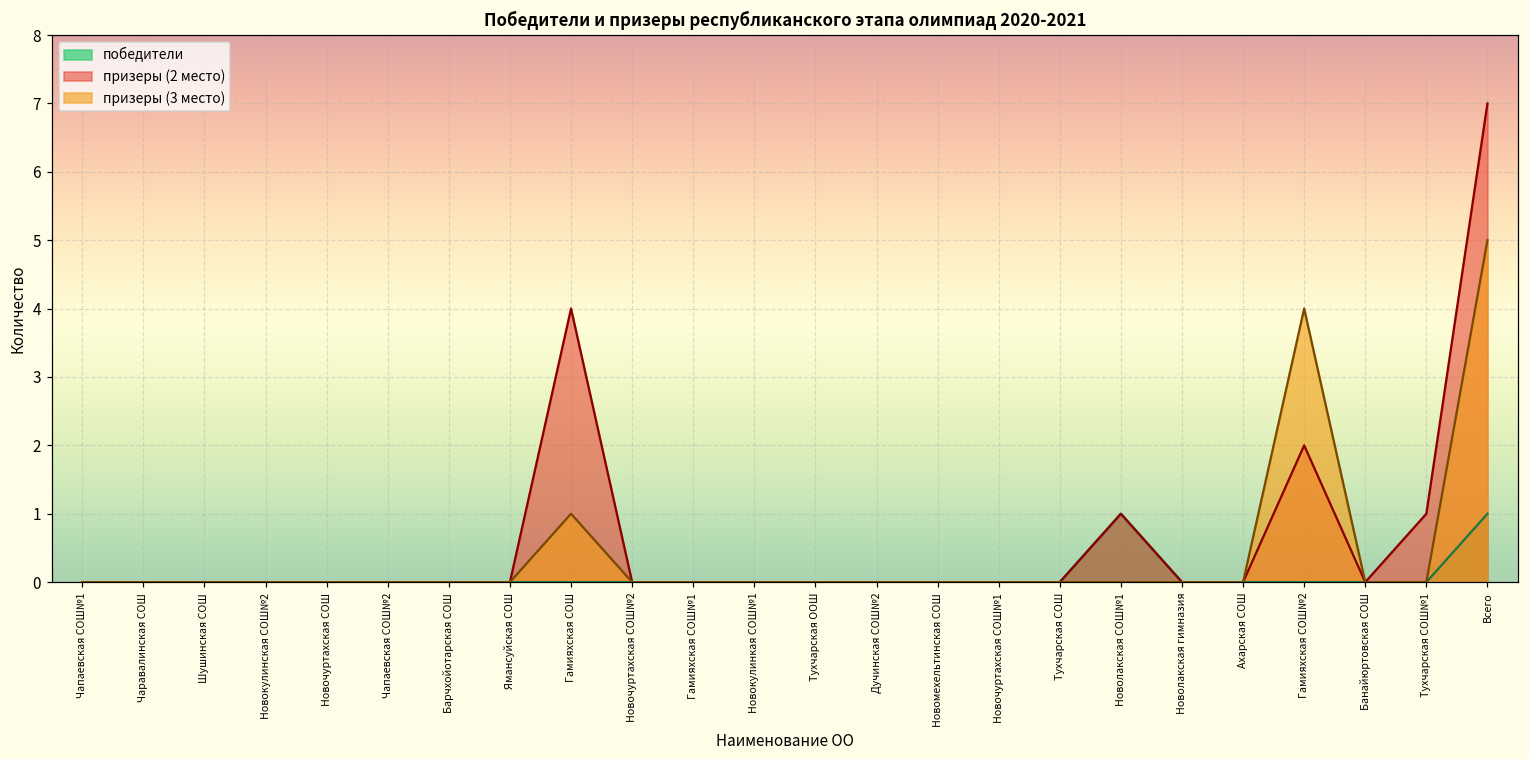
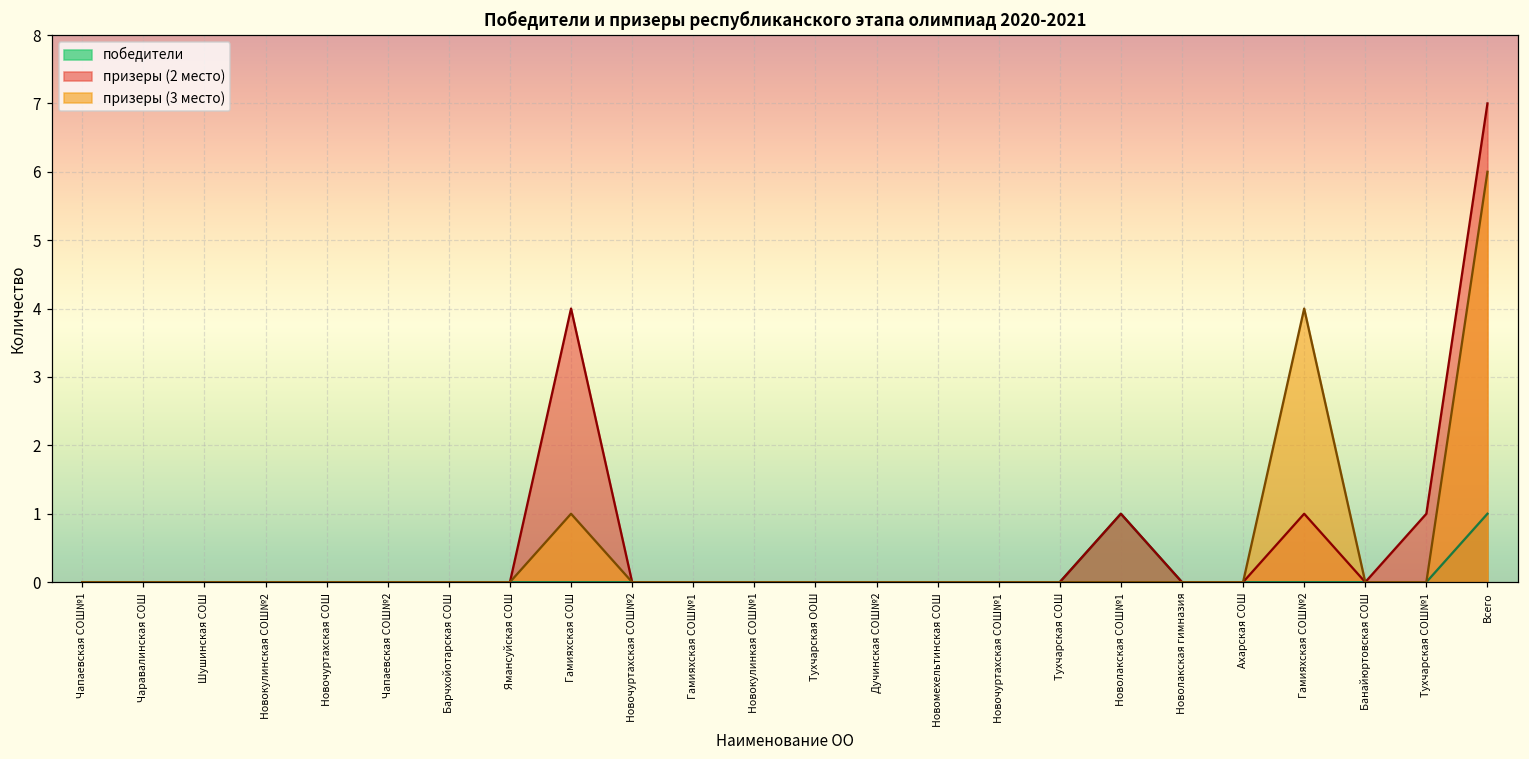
  {
    "победители": {
      "Гамияхская СОШ": 0,
      "Гамияхская СОШ№2": 0,
      "Всего": 1
    },
    "призеры (2 место)": {
      "Гамияхская СОШ": 4,
-     "Гамияхская СОШ№2": 2,
+     "Гамияхская СОШ№2": 1,
      "Тухчарская СОШ№1": 1,
      "Всего": 7
    },
    "призеры (3 место)": {
      "Гамияхская СОШ": 1,
      "Новолакская СОШ№1": 0,
      "Гамияхская СОШ№2": 4,
-     "Всего": 5
+     "Всего": 6
    }
  }
